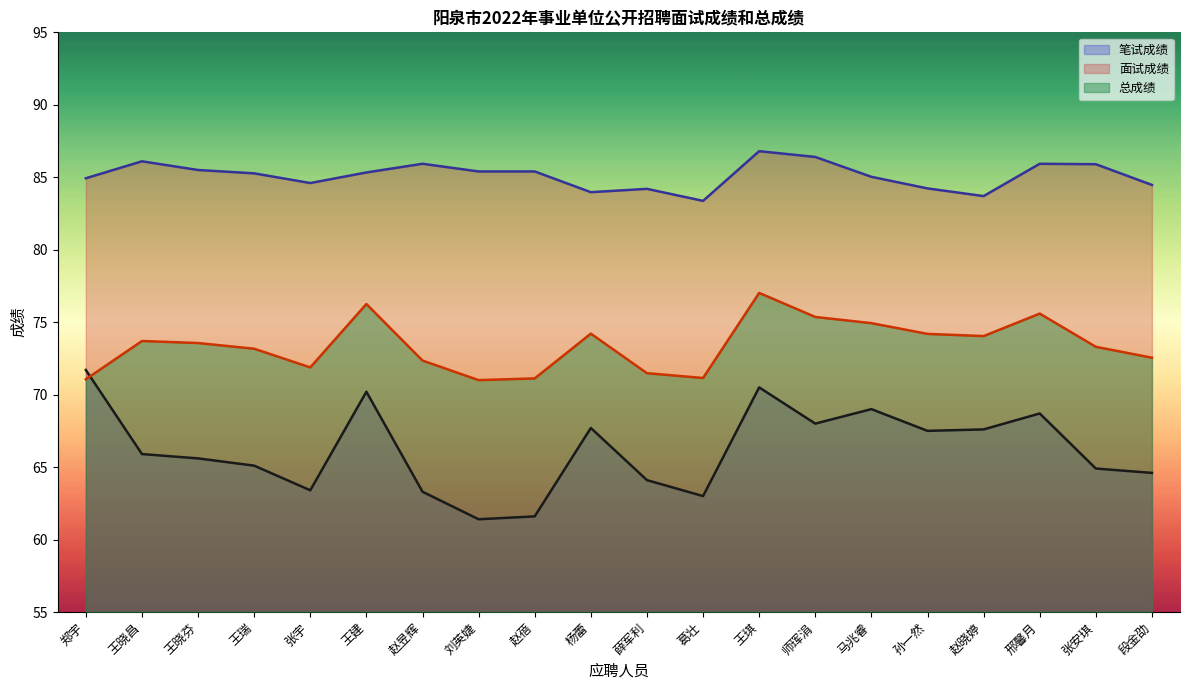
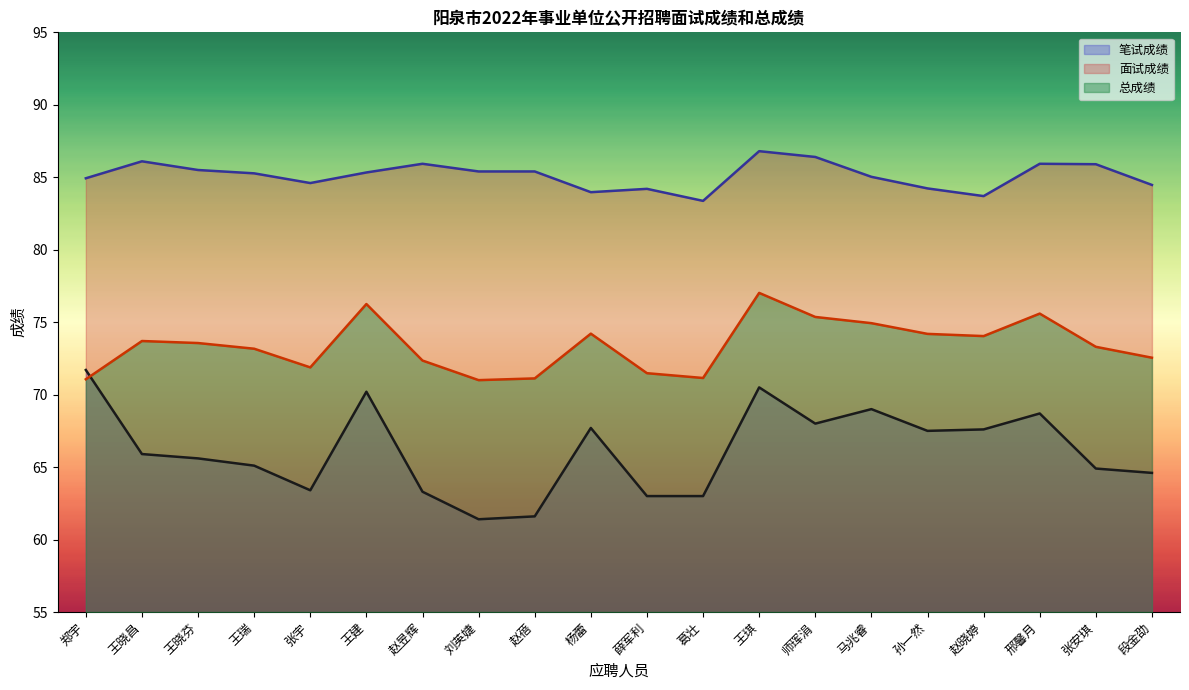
  {
    "笔试成绩": {
      "郑宇": 71.7,
      "王晓昌": 65.9,
      "王晓芬": 65.6,
      "王瑞": 65.1,
      "张宇": 63.4,
      "王建": 70.2,
      "赵昱辉": 63.3,
      "刘英婕": 61.4,
      "赵蓓": 61.6,
      "杨蕾": 67.7,
-     "薛军利": 64.1,
+     "薛军利": 63.0,
      "葛壮": 63.0,
      "王琪": 70.5,
      "师珲涓": 68.0,
      "马兆睿": 69.0,
      "孙一然": 67.5,
      "赵晓婷": 67.6,
      "邢馨月": 68.7,
      "张安琪": 64.9,
      "段金劭": 64.6
    },
    "面试成绩": {
      "郑宇": 84.9,
      "王晓昌": 86.1,
      "王晓芬": 85.5,
      "王瑞": 85.3,
      "张宇": 84.6,
      "王建": 85.3,
      "赵昱辉": 85.9,
      "刘英婕": 85.4,
      "赵蓓": 85.4,
      "杨蕾": 84.0,
      "薛军利": 84.2,
      "葛壮": 83.4,
      "王琪": 86.8,
      "师珲涓": 86.4,
      "马兆睿": 85.0,
      "孙一然": 84.2,
      "赵晓婷": 83.7,
      "邢馨月": 85.9,
      "张安琪": 85.9,
      "段金劭": 84.5
    },
    "总成绩": {
      "郑宇": 71.1,
      "王晓昌": 73.7,
      "王晓芬": 73.6,
      "王瑞": 73.2,
      "张宇": 71.9,
      "王建": 76.3,
      "赵昱辉": 72.4,
      "刘英婕": 71.0,
      "赵蓓": 71.1,
      "杨蕾": 74.2,
      "薛军利": 71.5,
      "葛壮": 71.1,
      "王琪": 77.0,
      "师珲涓": 75.4,
      "马兆睿": 74.9,
      "孙一然": 74.2,
      "赵晓婷": 74.0,
      "邢馨月": 75.6,
      "张安琪": 73.3,
      "段金劭": 72.5
    }
  }
